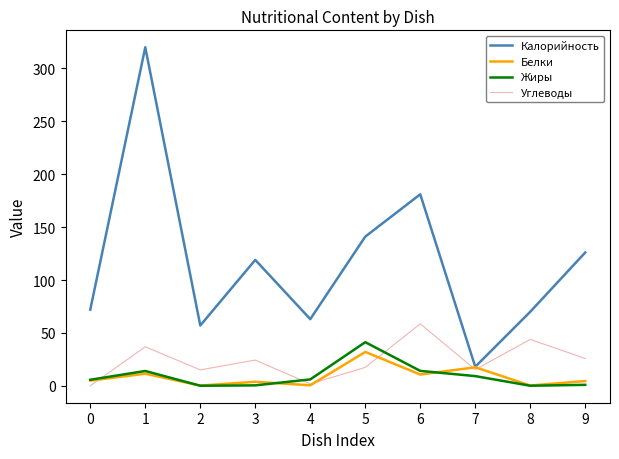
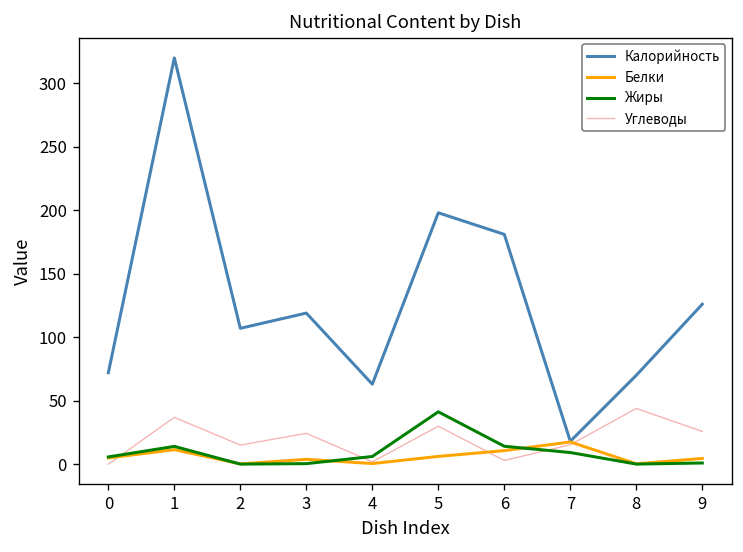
  {
    "Калорийность": {
      "0": 72,
      "1": 320,
-     "2": 57,
+     "2": 107,
      "3": 119,
      "4": 63,
-     "5": 141,
+     "5": 198,
      "6": 181,
      "8": 70,
      "9": 126
    },
    "Белки": {
      "1": 11,
      "3": 4,
-     "5": 32,
+     "5": 6,
      "6": 11,
      "9": 5
    },
    "Жиры": {
      "1": 14,
      "3": 0,
      "4": 6,
      "5": 41,
      "6": 14,
      "7": 9,
      "9": 1
    },
    "Углеводы": {
      "0": 0,
      "1": 37,
      "2": 15,
      "3": 24,
-     "5": 17,
-     "6": 59,
+     "5": 30,
+     "6": 3,
      "8": 44,
      "9": 26
    }
  }
